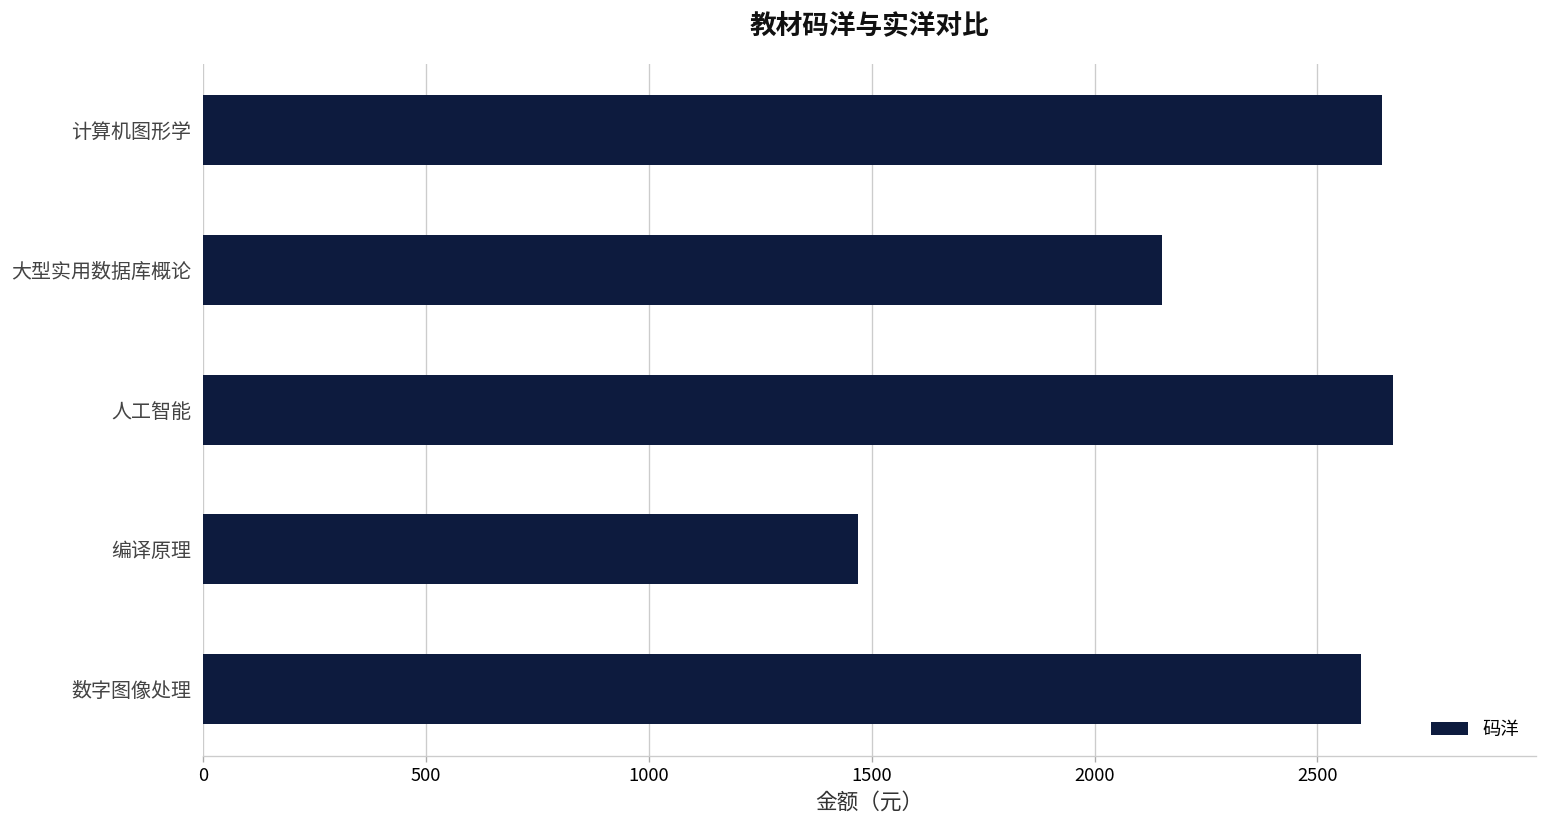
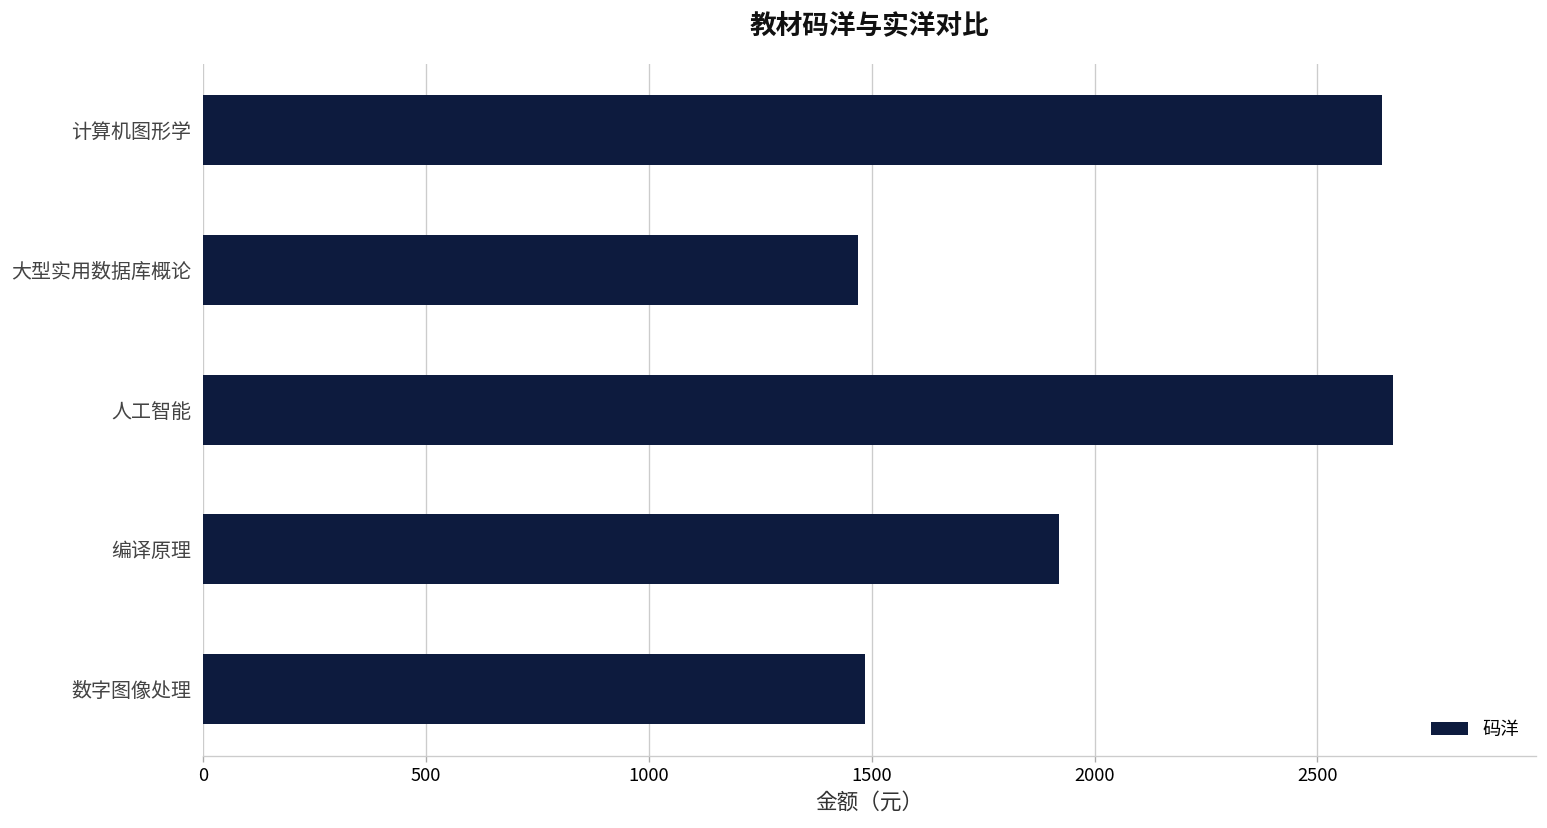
  {
    "计算机图形学": 2650,
-   "大型实用数据库概论": 2150,
+   "大型实用数据库概论": 1470,
    "人工智能": 2670,
-   "编译原理": 1470,
-   "数字图像处理": 2600
+   "编译原理": 1920,
+   "数字图像处理": 1490
  }
